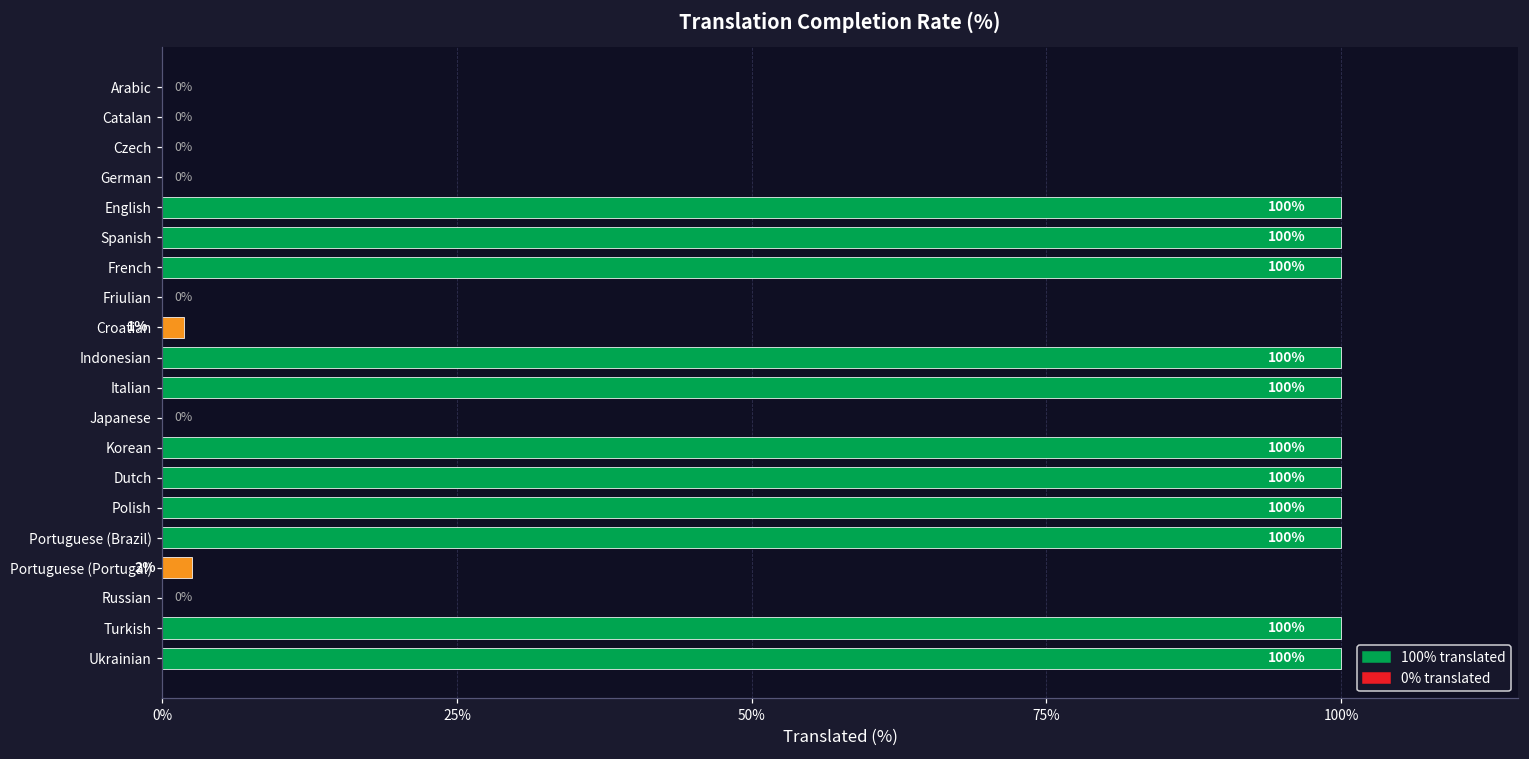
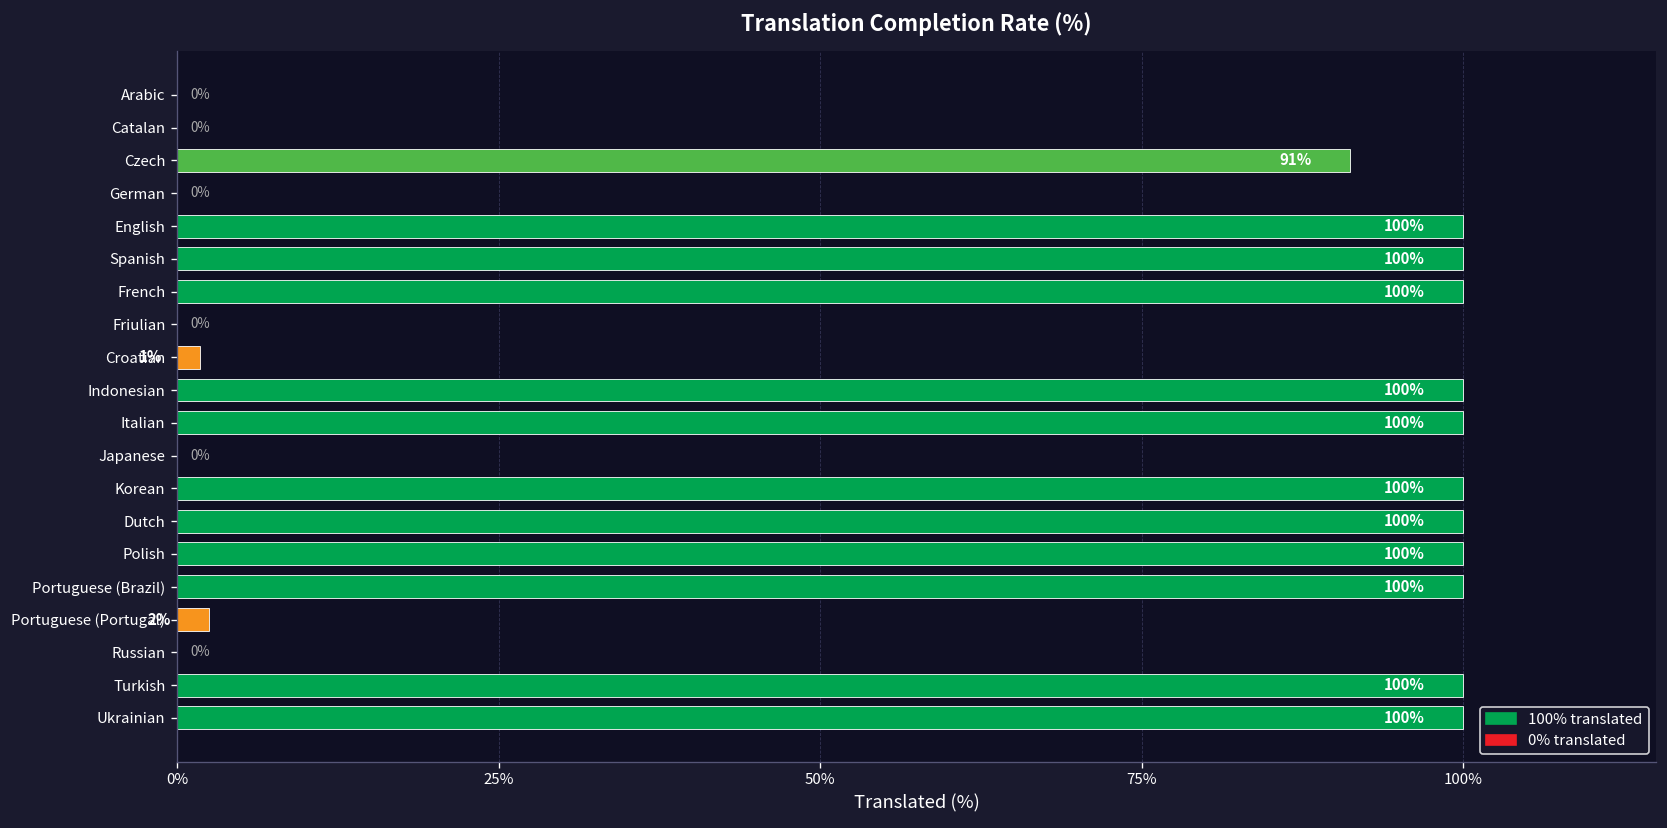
  {
    "Arabic": "0%",
    "Catalan": "0%",
-   "Czech": "0%",
+   "Czech": "91%",
    "German": "0%",
    "English": "100%",
    "Spanish": "100%",
    "French": "100%",
    "Friulian": "0%",
    "Indonesian": "100%",
    "Italian": "100%",
    "Japanese": "0%",
    "Korean": "100%",
    "Dutch": "100%",
    "Polish": "100%",
    "Portuguese (Brazil)": "100%",
    "Russian": "0%",
    "Turkish": "100%",
    "Ukrainian": "100%"
  }
